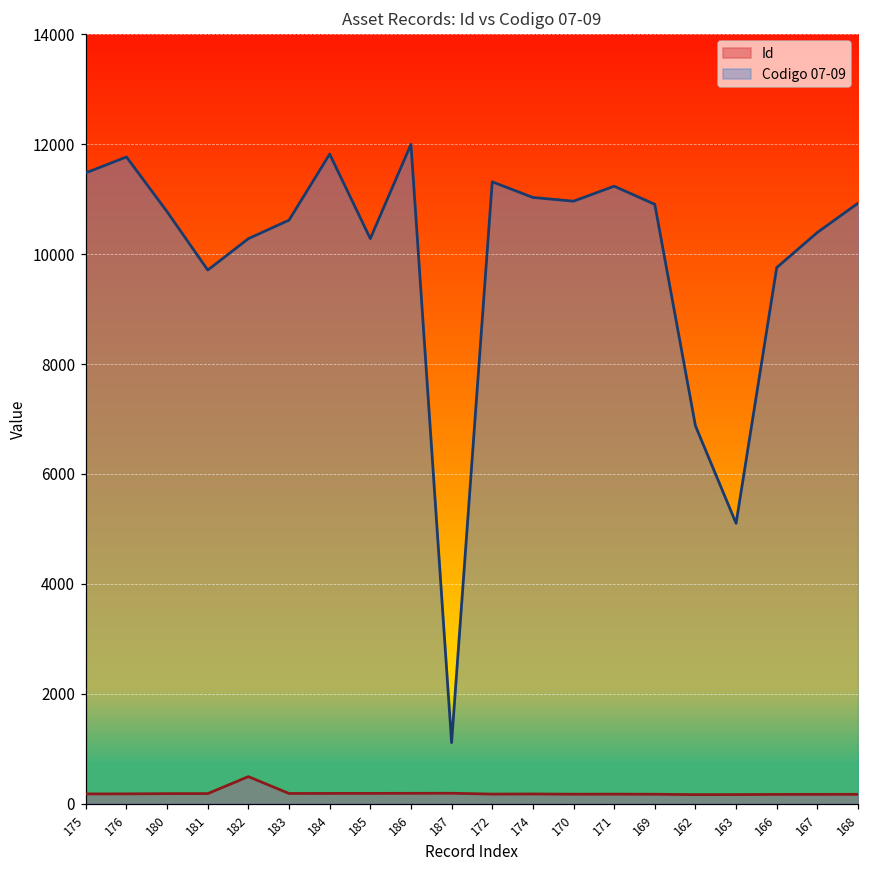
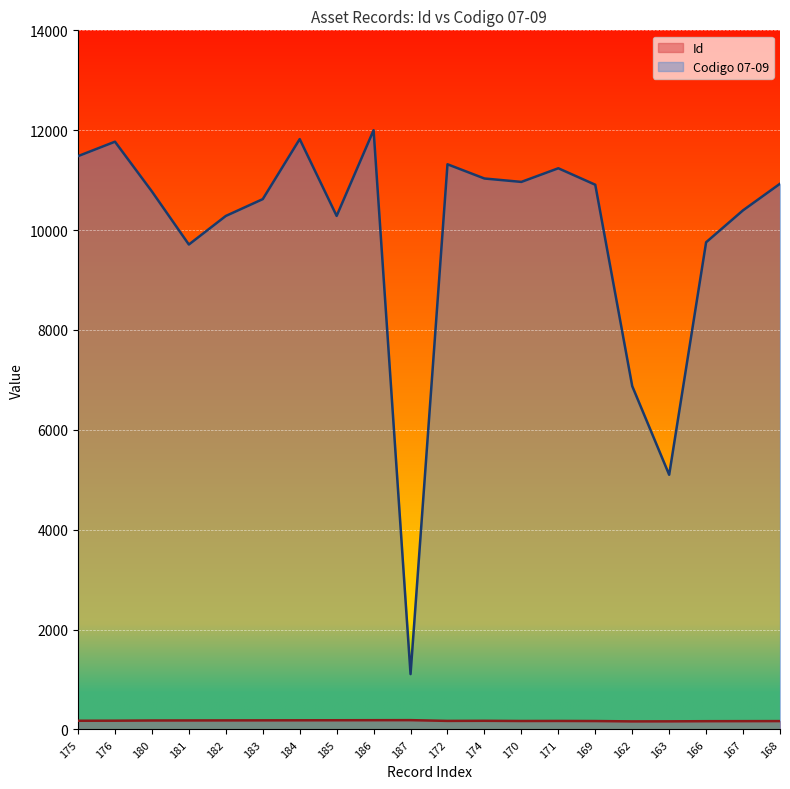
  {
    "Id": {
      "175": 200,
      "176": 200,
      "180": 200,
      "181": 200,
-     "182": 500,
+     "182": 200,
      "183": 200,
      "184": 200,
      "185": 200,
      "186": 200,
      "187": 200,
      "172": 200,
      "174": 200,
      "170": 200,
      "171": 200,
      "169": 200,
      "162": 200,
      "163": 200,
      "166": 200,
      "167": 200,
      "168": 200
    },
    "Codigo 07-09": {
      "175": 11500,
      "176": 11800,
      "180": 10800,
      "181": 9700,
      "182": 10300,
      "183": 10600,
      "184": 11800,
      "185": 10300,
      "186": 12000,
      "187": 1100,
      "172": 11300,
      "174": 11000,
      "170": 11000,
      "171": 11200,
      "169": 10900,
      "162": 6900,
      "163": 5100,
      "166": 9800,
      "167": 10400,
      "168": 10900
    }
  }
